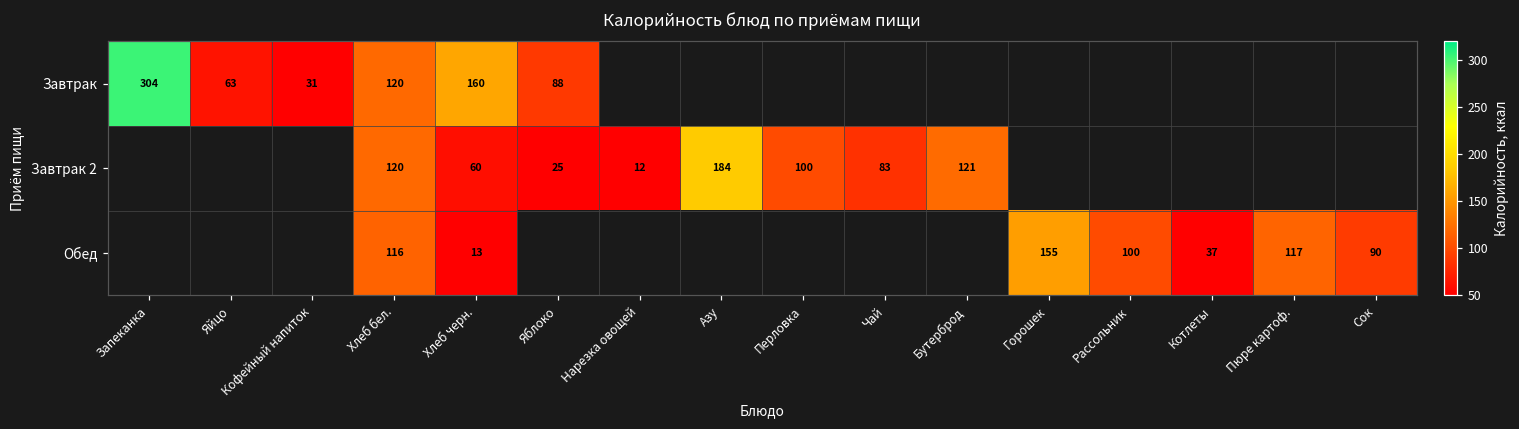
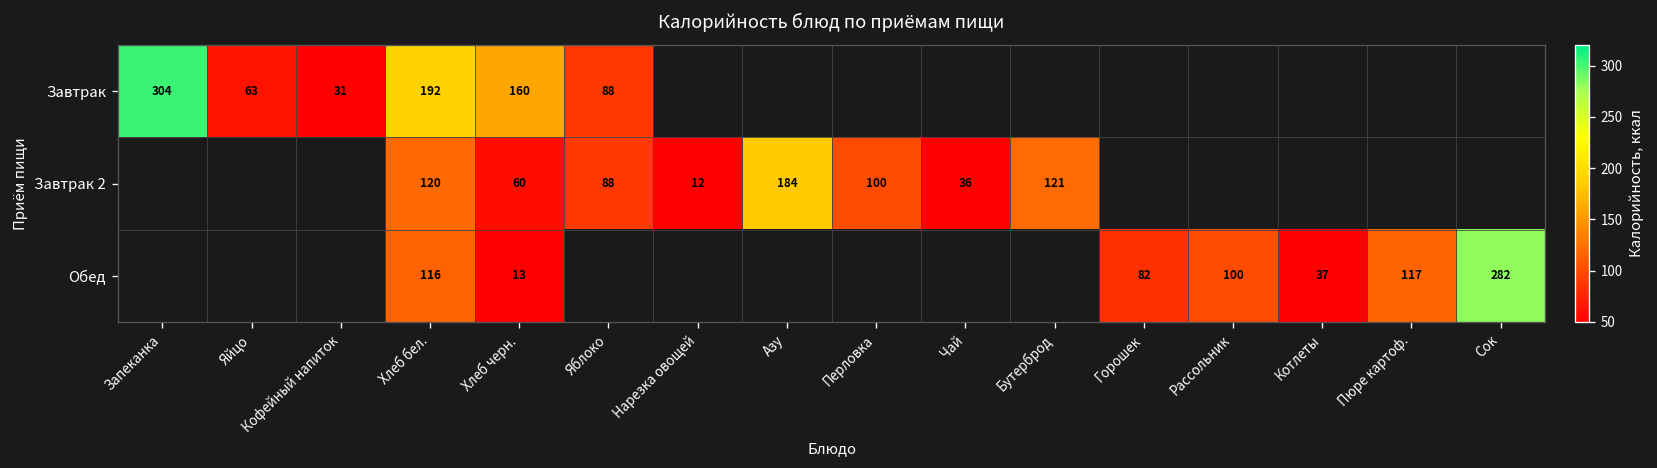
  {
    "Завтрак": {
      "Запеканка": 304,
      "Яйцо": 63,
      "Кофейный напиток": 31,
-     "Хлеб бел.": 120,
+     "Хлеб бел.": 192,
      "Хлеб черн.": 160,
      "Яблоко": 88
    },
    "Завтрак 2": {
      "Хлеб бел.": 120,
      "Хлеб черн.": 60,
-     "Яблоко": 25,
+     "Яблоко": 88,
      "Нарезка овощей": 12,
      "Азу": 184,
      "Перловка": 100,
-     "Чай": 83,
+     "Чай": 36,
      "Бутерброд": 121
    },
    "Обед": {
      "Хлеб бел.": 116,
      "Хлеб черн.": 13,
-     "Горошек": 155,
+     "Горошек": 82,
      "Рассольник": 100,
      "Котлеты": 37,
      "Пюре картоф.": 117,
-     "Сок": 90
+     "Сок": 282
    }
  }
